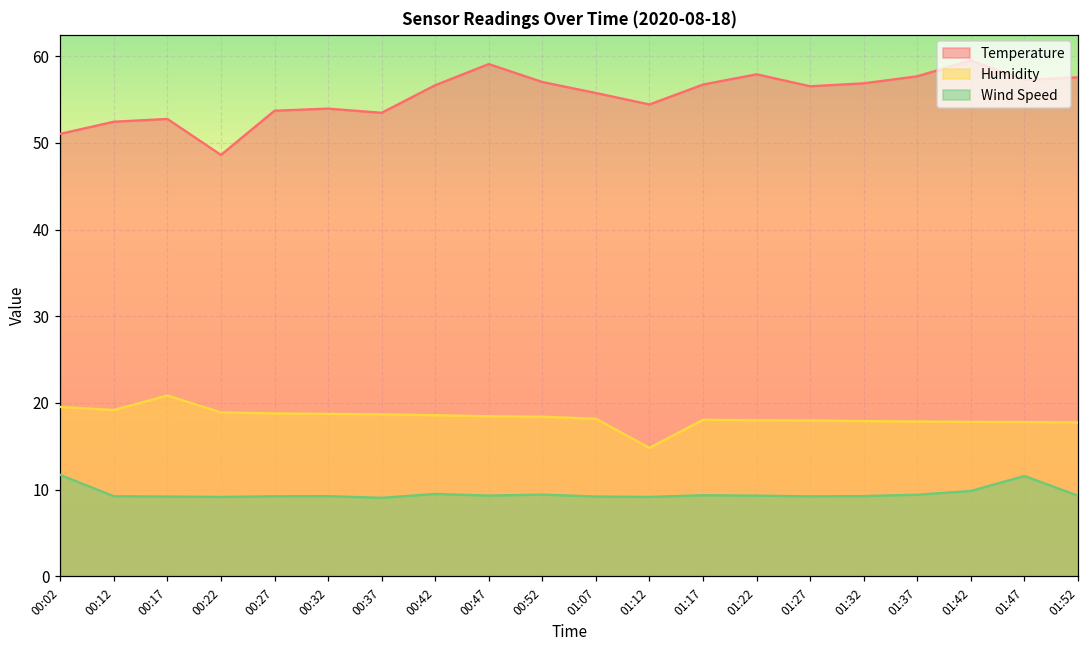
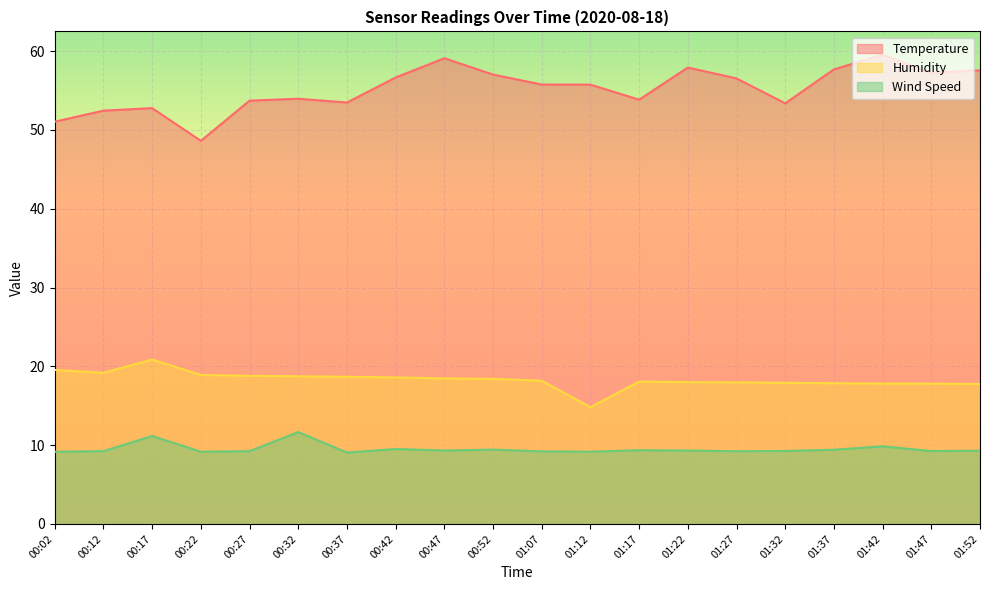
  {
    "Temperature": {
      "00:02": 51,
      "00:12": 52,
      "00:17": 53,
      "00:22": 49,
      "00:27": 54,
      "00:32": 54,
      "00:37": 53,
      "00:42": 57,
      "00:47": 59,
      "00:52": 57,
      "01:07": 56,
-     "01:12": 54,
-     "01:17": 57,
+     "01:12": 56,
+     "01:17": 54,
      "01:22": 58,
      "01:27": 57,
-     "01:32": 57,
+     "01:32": 53,
      "01:37": 58,
      "01:52": 58
    },
    "Humidity": {
      "00:02": 20,
      "00:12": 19,
      "00:17": 21,
      "00:22": 19,
      "00:27": 19,
      "00:32": 19,
      "00:37": 19,
      "00:42": 19,
      "00:47": 18,
      "00:52": 18,
      "01:07": 18,
      "01:12": 15,
      "01:17": 18,
      "01:22": 18,
      "01:27": 18,
      "01:32": 18,
      "01:37": 18,
      "01:42": 18,
      "01:47": 18,
      "01:52": 18
    },
    "Wind Speed": {
-     "00:02": 12,
+     "00:02": 9,
      "00:12": 9,
-     "00:17": 9,
+     "00:17": 11,
      "00:22": 9,
      "00:27": 9,
-     "00:32": 9,
+     "00:32": 12,
      "00:37": 9,
      "00:42": 10,
      "00:47": 9,
      "00:52": 9,
      "01:07": 9,
      "01:12": 9,
      "01:17": 9,
      "01:22": 9,
      "01:27": 9,
      "01:32": 9,
      "01:37": 9,
      "01:42": 10,
-     "01:47": 12,
+     "01:47": 9,
      "01:52": 9
    }
  }
